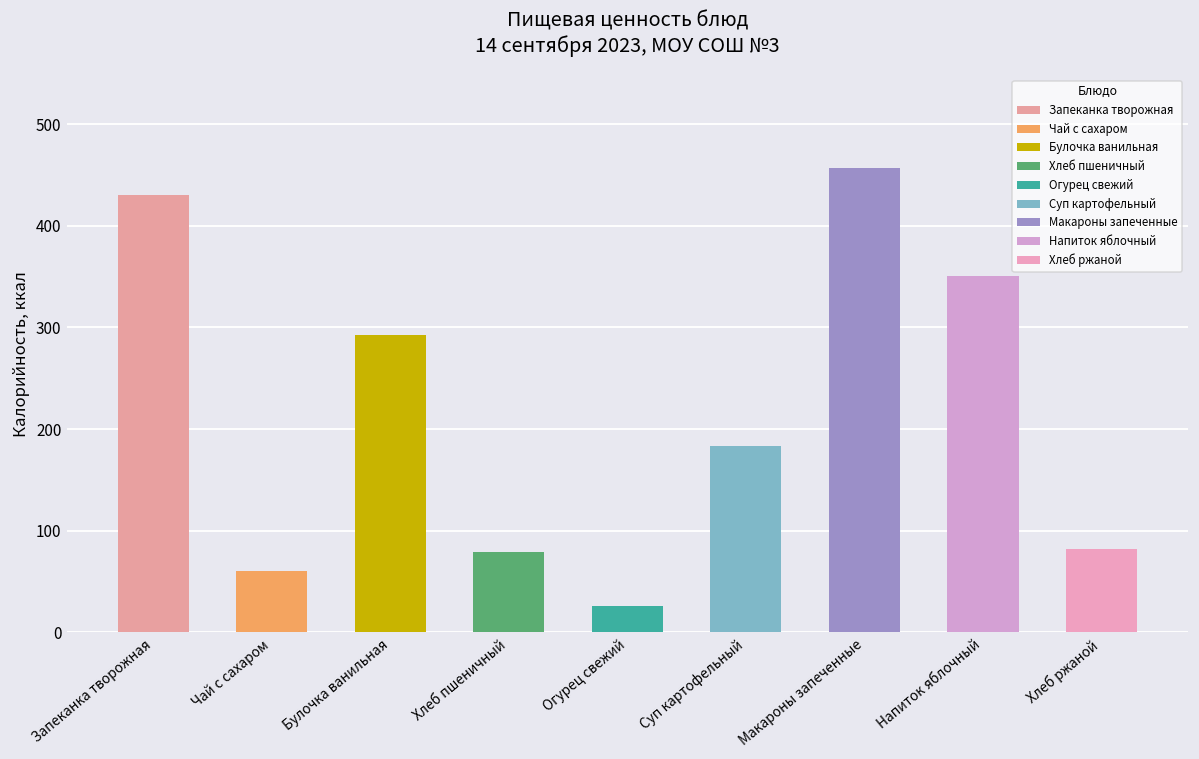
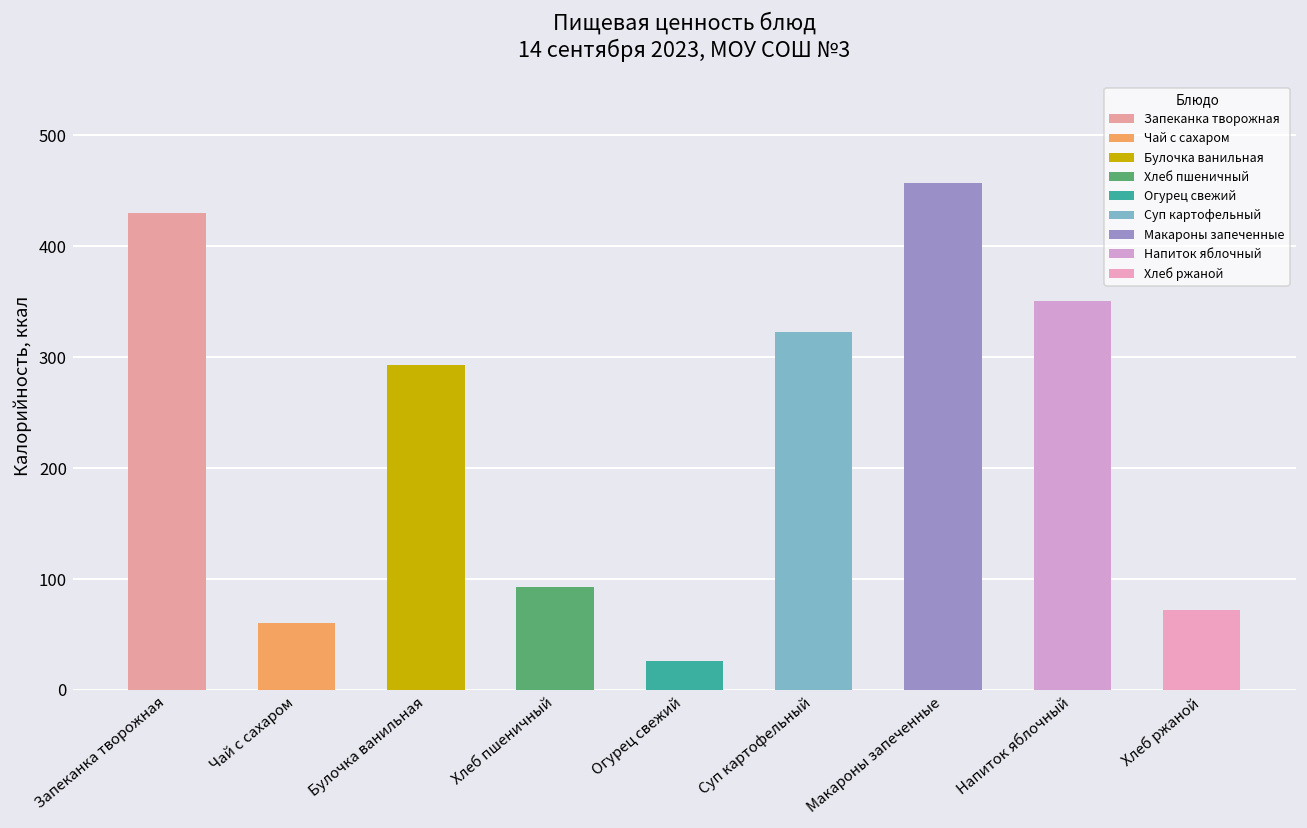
  {
    "Запеканка творожная": 430,
    "Чай с сахаром": 60,
    "Булочка ванильная": 290,
-   "Хлеб пшеничный": 80,
+   "Хлеб пшеничный": 90,
    "Огурец свежий": 30,
-   "Суп картофельный": 180,
+   "Суп картофельный": 320,
    "Макароны запеченные": 460,
    "Напиток яблочный": 350,
-   "Хлеб ржаной": 80
+   "Хлеб ржаной": 70
  }
